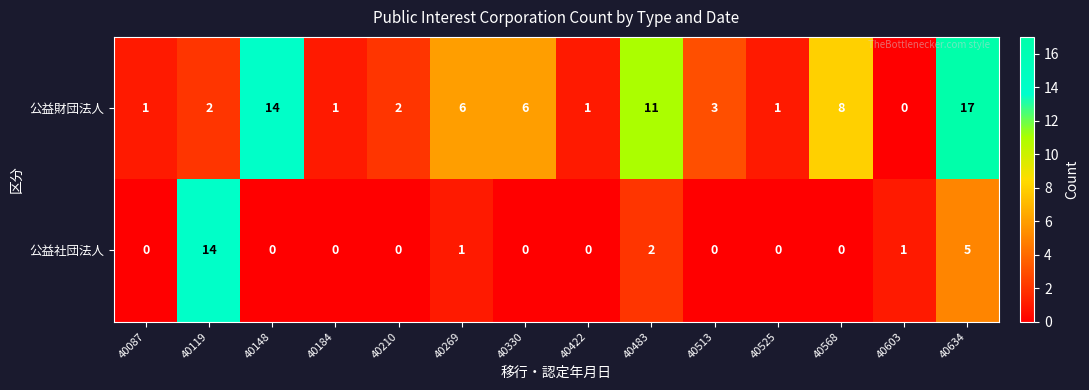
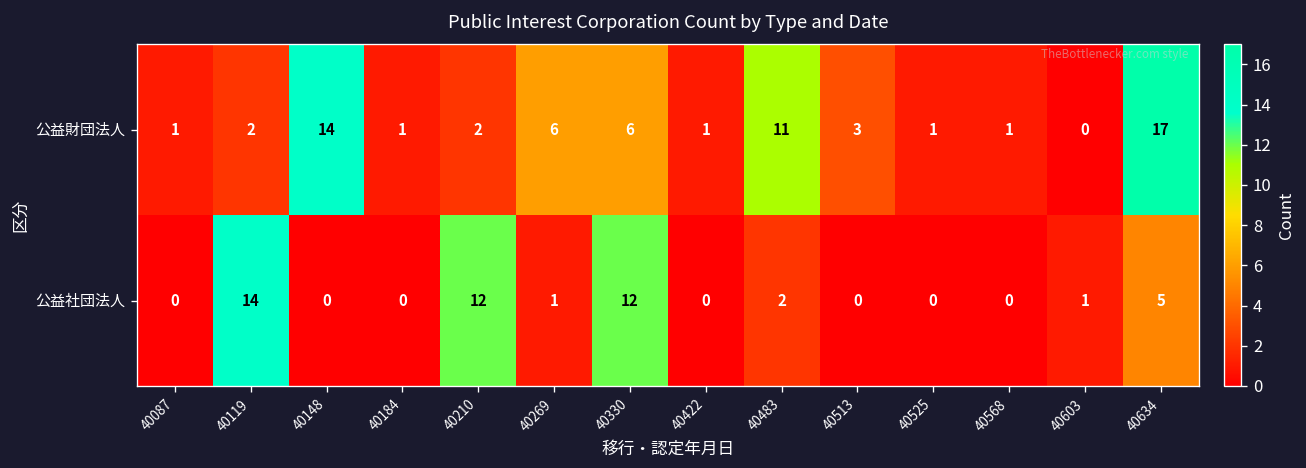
  {
    "公益財団法人": {
      "40087": 1,
      "40119": 2,
      "40148": 14,
      "40184": 1,
      "40210": 2,
      "40269": 6,
      "40330": 6,
      "40422": 1,
      "40483": 11,
      "40513": 3,
      "40525": 1,
-     "40568": 8,
+     "40568": 1,
      "40634": 17
    },
    "公益社団法人": {
      "40087": 0,
      "40119": 14,
      "40148": 0,
      "40184": 0,
-     "40210": 0,
+     "40210": 12,
      "40269": 1,
-     "40330": 0,
+     "40330": 12,
      "40422": 0,
      "40483": 2,
      "40513": 0,
      "40525": 0,
      "40568": 0,
      "40603": 1,
      "40634": 5
    }
  }
